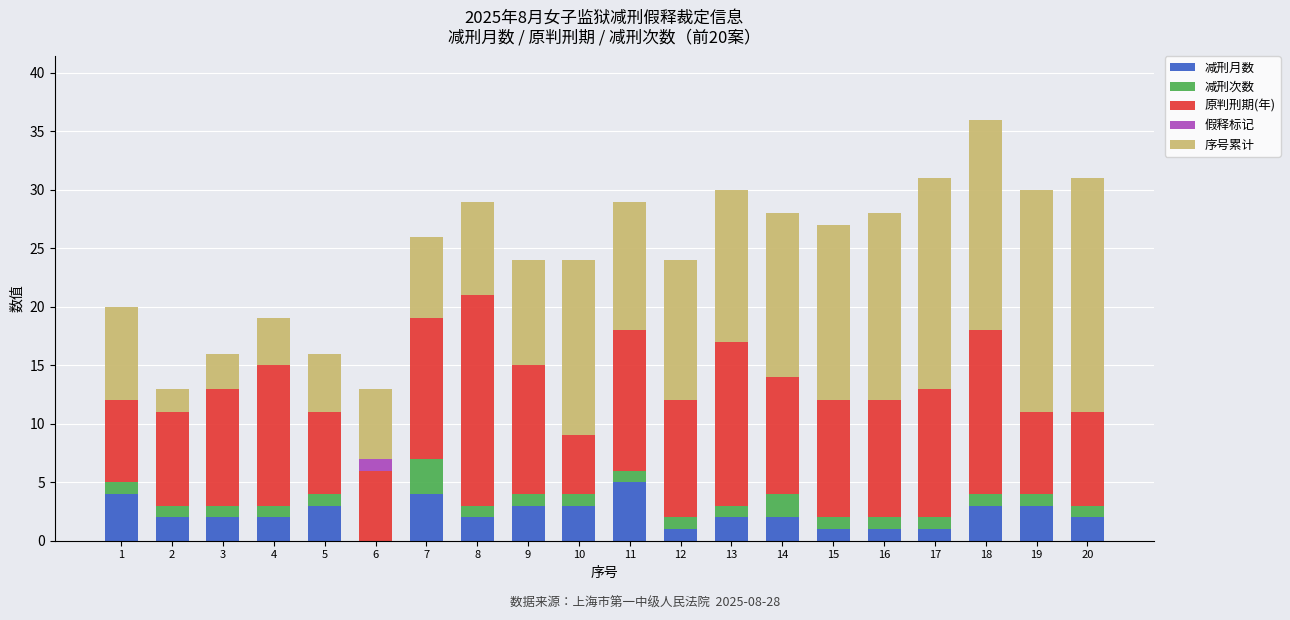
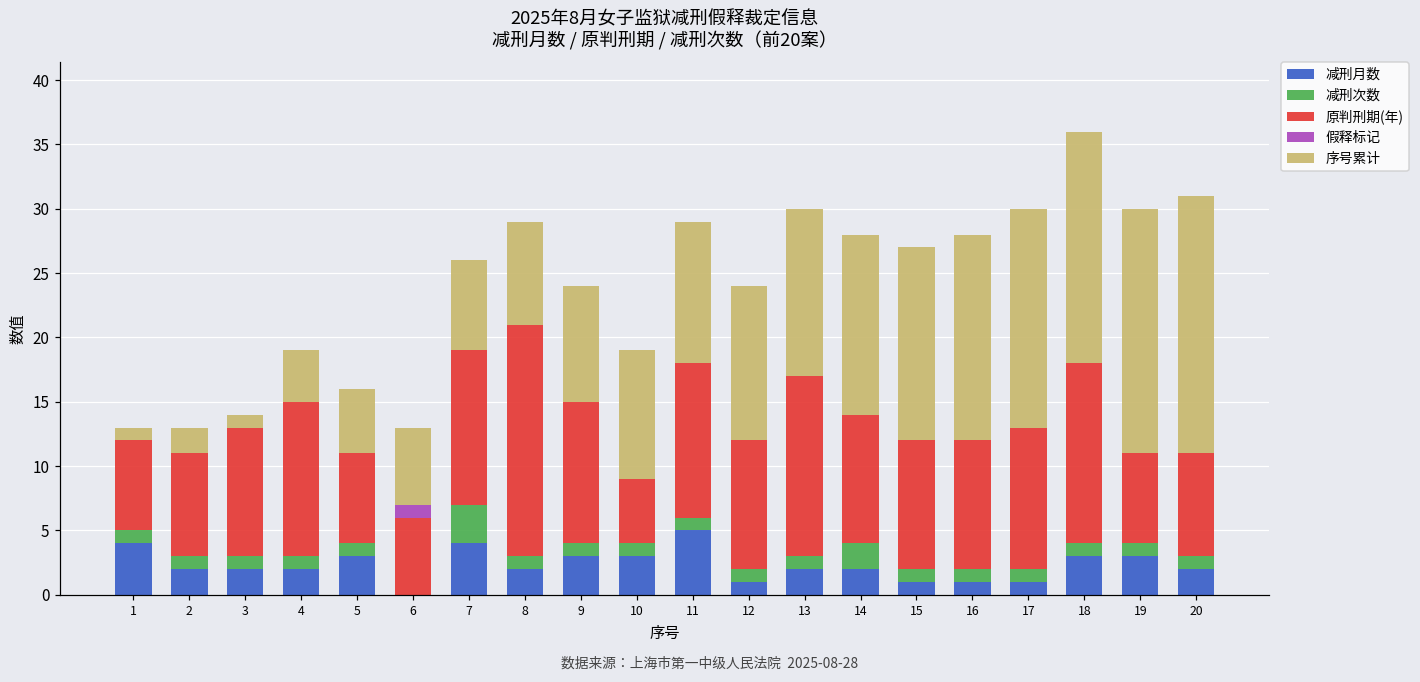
  {
    "减刑月数": {
      "1": 4,
      "2": 2,
      "3": 2,
      "4": 2,
      "5": 3,
      "6": 0,
      "7": 4,
      "8": 2,
      "9": 3,
      "10": 3,
      "11": 5,
      "12": 1,
      "13": 2,
      "14": 2,
      "15": 1,
      "16": 1,
      "17": 1,
      "18": 3,
      "19": 3,
      "20": 2
    },
    "原判刑期(年)": {
      "1": 7,
      "2": 8,
      "3": 10,
      "4": 12,
      "5": 7,
      "6": 6,
      "7": 12,
      "8": 18,
      "9": 11,
      "10": 5,
      "11": 12,
      "12": 10,
      "13": 14,
      "14": 10,
      "15": 10,
      "16": 10,
      "17": 11,
      "18": 14,
      "19": 7,
      "20": 8
    },
    "假释标记": {
      "1": 0,
      "2": 0,
      "3": 0,
      "4": 0,
      "5": 0,
      "6": 1,
      "7": 0,
      "8": 0,
      "9": 0,
      "10": 0,
      "11": 0,
      "12": 0,
      "13": 0,
      "14": 0,
      "15": 0,
      "16": 0,
      "17": 0,
      "18": 0,
      "19": 0,
      "20": 0
    },
    "序号累计": {
-     "1": 8,
+     "1": 1,
      "2": 2,
-     "3": 3,
+     "3": 1,
      "4": 4,
      "5": 5,
      "6": 6,
      "7": 7,
      "8": 8,
      "9": 9,
-     "10": 15,
+     "10": 10,
      "11": 11,
      "12": 12,
      "13": 13,
      "14": 14,
      "15": 15,
      "16": 16,
-     "17": 18,
+     "17": 17,
      "18": 18,
      "19": 19,
      "20": 20
    }
  }
